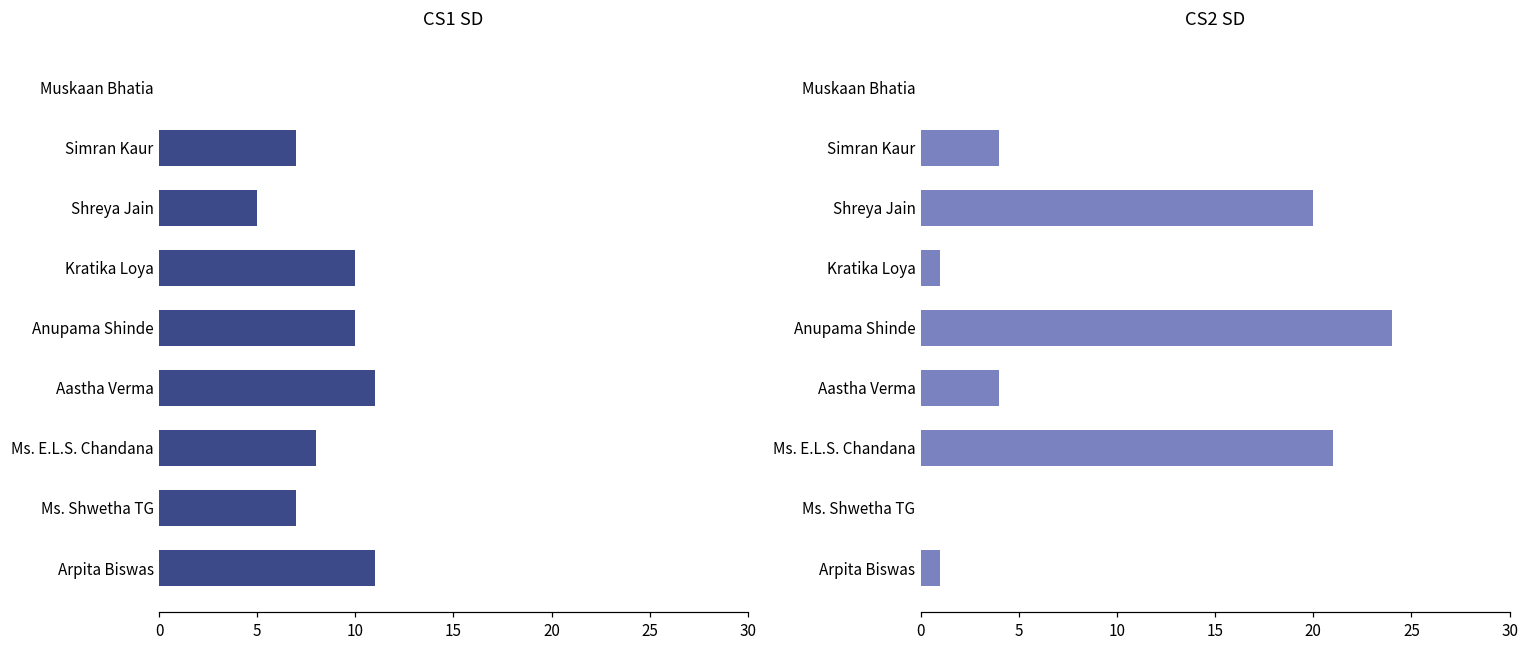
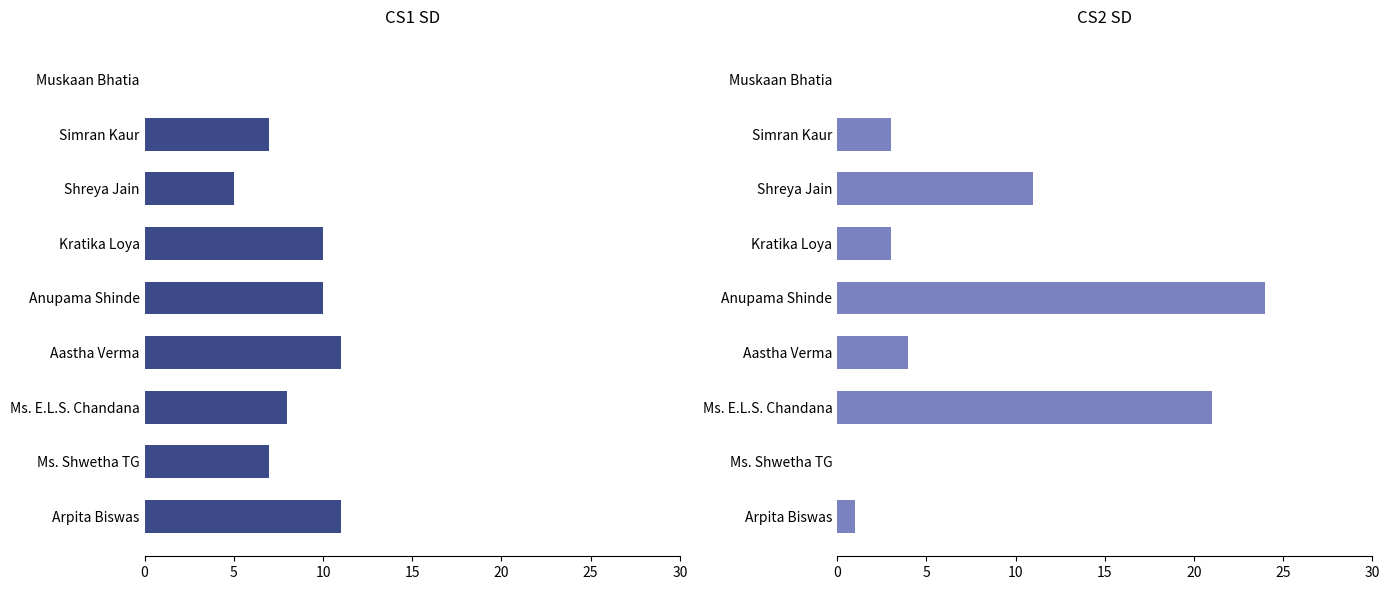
  {
    "CS1 SD": {
      "Muskaan Bhatia": 0.0,
      "Simran Kaur": 7.0,
      "Shreya Jain": 5.0,
      "Kratika Loya": 10.0,
      "Anupama Shinde": 10.0,
      "Aastha Verma": 11.0,
      "Ms. E.L.S. Chandana": 8.0,
      "Ms. Shwetha TG": 7.0,
      "Arpita Biswas": 11.0
    },
    "CS2 SD": {
      "Muskaan Bhatia": 0,
-     "Simran Kaur": 4,
-     "Shreya Jain": 20,
-     "Kratika Loya": 1,
+     "Simran Kaur": 3,
+     "Shreya Jain": 11,
+     "Kratika Loya": 3,
      "Anupama Shinde": 24,
      "Aastha Verma": 4,
      "Ms. E.L.S. Chandana": 21,
      "Ms. Shwetha TG": 0,
      "Arpita Biswas": 1
    }
  }
